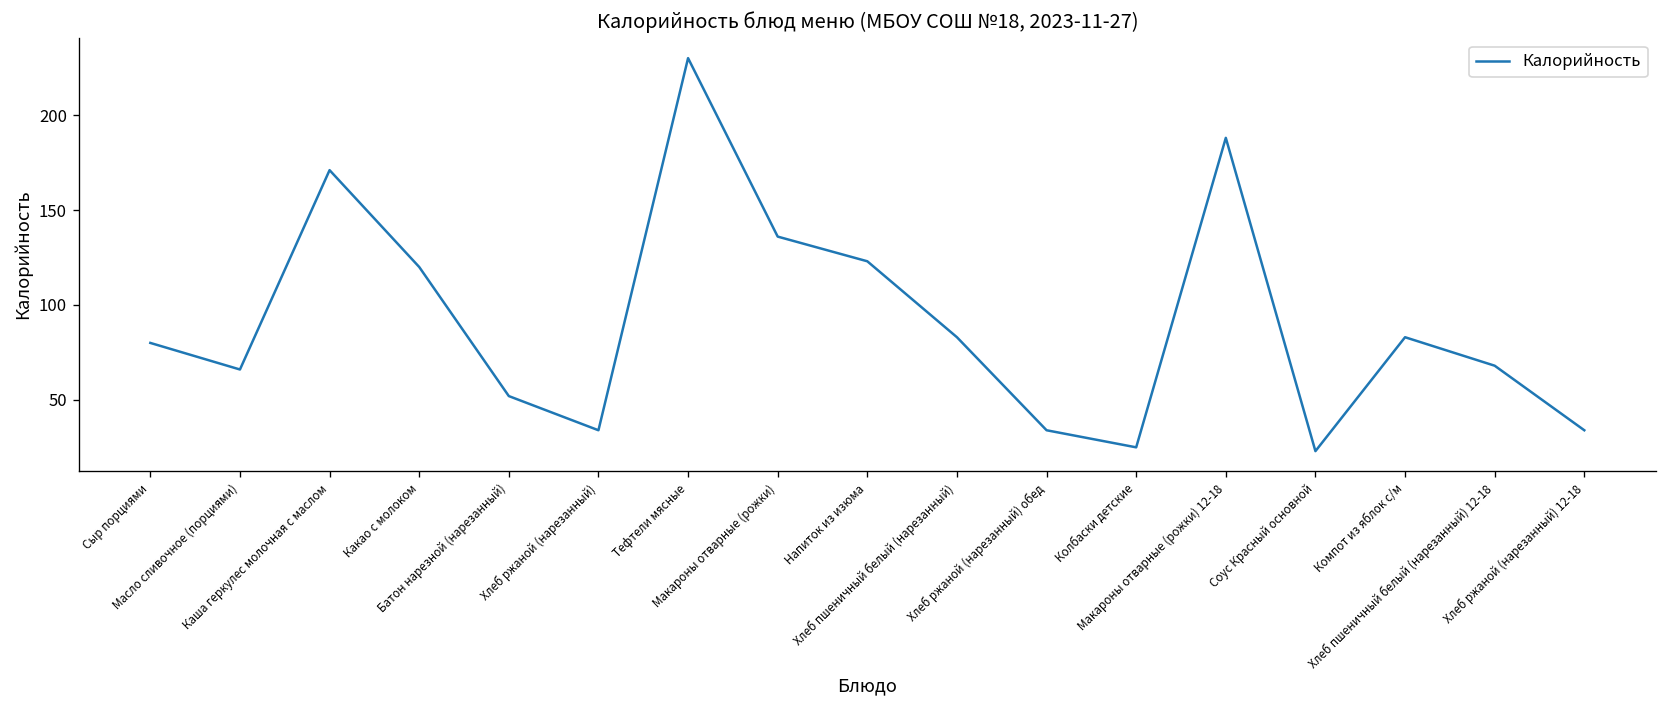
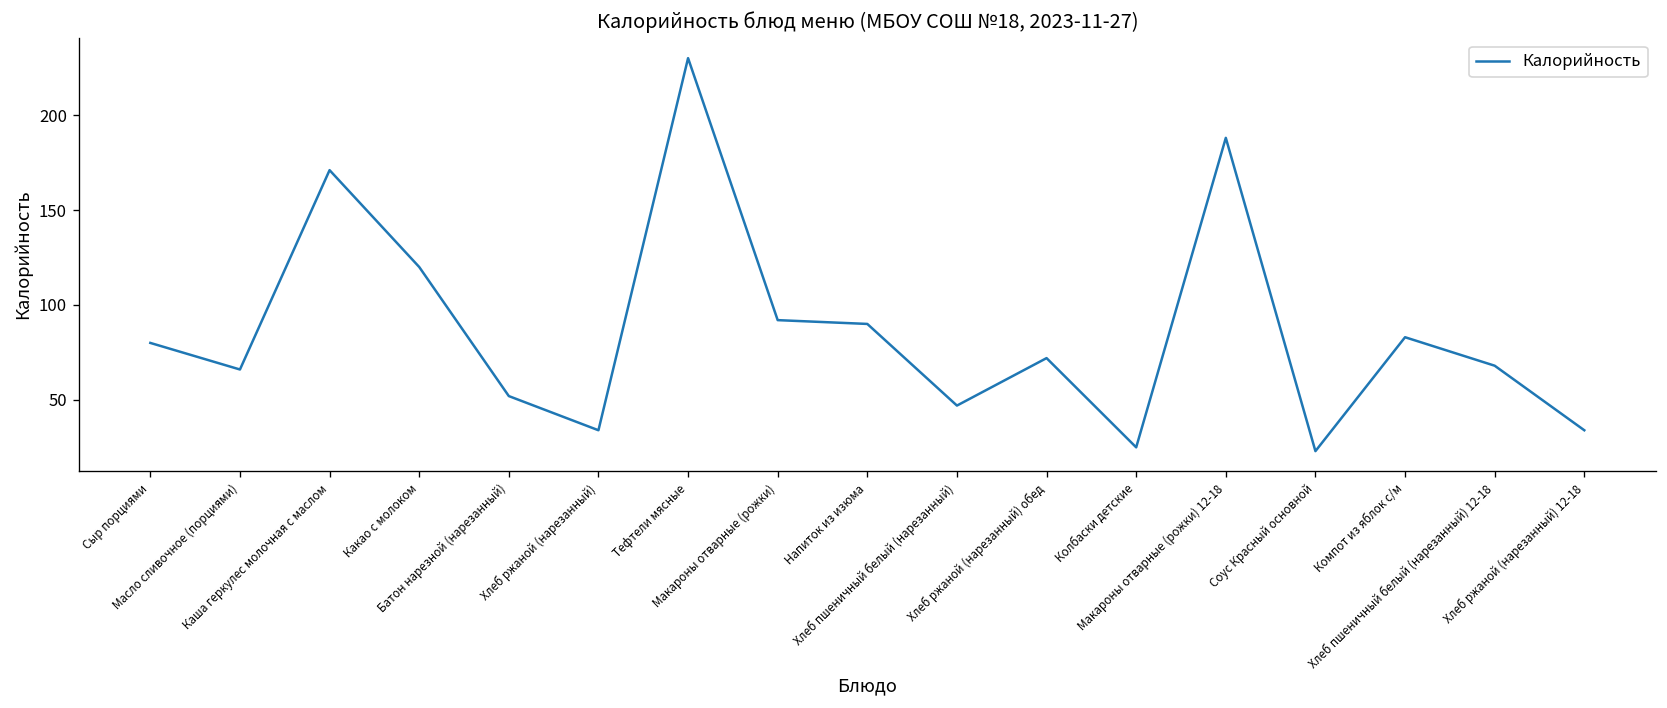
  {
    "Сыр порциями": 80,
    "Масло сливочное (порциями)": 66,
    "Каша геркулес молочная с маслом": 171,
    "Какао с молоком": 120,
    "Батон нарезной (нарезанный)": 52,
    "Хлеб ржаной (нарезанный)": 34,
    "Тефтели мясные": 230,
-   "Макароны отварные (рожки)": 136,
-   "Напиток из изюма": 123,
-   "Хлеб пшеничный белый (нарезанный)": 83,
-   "Хлеб ржаной (нарезанный) обед": 34,
+   "Макароны отварные (рожки)": 92,
+   "Напиток из изюма": 90,
+   "Хлеб пшеничный белый (нарезанный)": 47,
+   "Хлеб ржаной (нарезанный) обед": 72,
    "Колбаски детские": 25,
    "Макароны отварные (рожки) 12-18": 188,
    "Соус Красный основной": 23,
    "Компот из яблок с/м": 83,
    "Хлеб пшеничный белый (нарезанный) 12-18": 68,
    "Хлеб ржаной (нарезанный) 12-18": 34
  }
